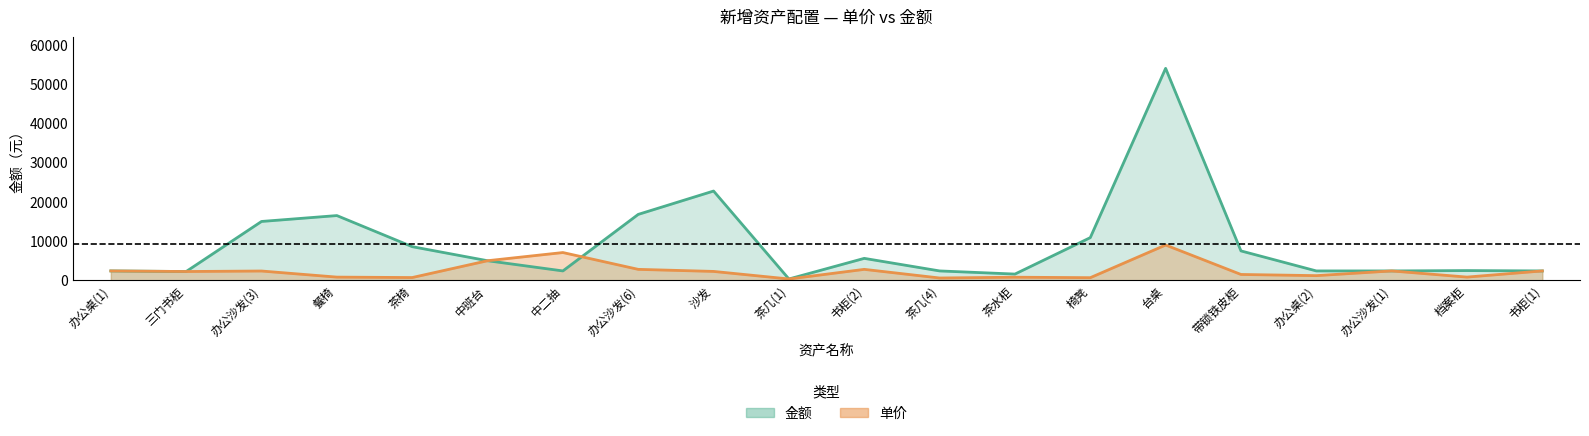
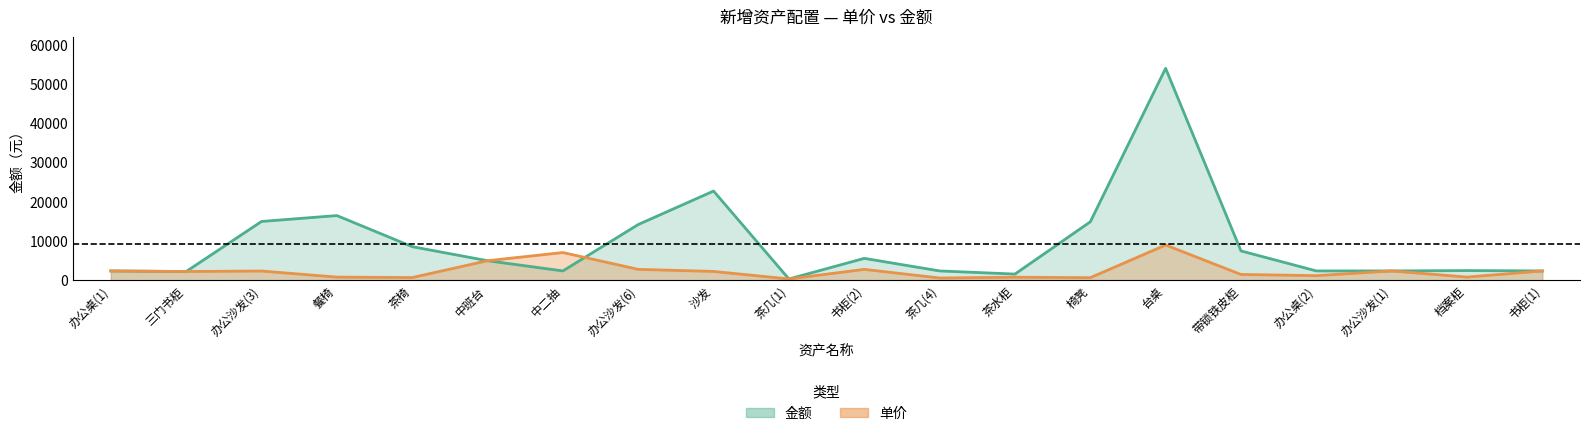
  {
    "金额": {
      "办公沙发(3)": 15000,
      "餐椅": 17000,
      "茶椅": 9000,
      "中二抽": 2000,
-     "办公沙发(6)": 17000,
+     "办公沙发(6)": 14000,
      "沙发": 23000,
      "书柜(2)": 6000,
      "茶几(4)": 2000,
      "茶水柜": 2000,
-     "椅凳": 11000,
+     "椅凳": 15000,
      "台桌": 54000,
      "带锁铁皮柜": 8000,
      "办公桌(2)": 2000,
      "档案柜": 2000
    },
    "单价": {
      "办公沙发(3)": 2000,
      "餐椅": 1000,
      "茶椅": 1000,
      "中二抽": 7000,
      "办公沙发(6)": 3000,
      "沙发": 2000,
      "书柜(2)": 3000,
      "茶几(4)": 1000,
      "茶水柜": 1000,
      "椅凳": 1000,
      "台桌": 9000,
      "带锁铁皮柜": 2000,
      "办公桌(2)": 1000,
      "档案柜": 1000
    }
  }
